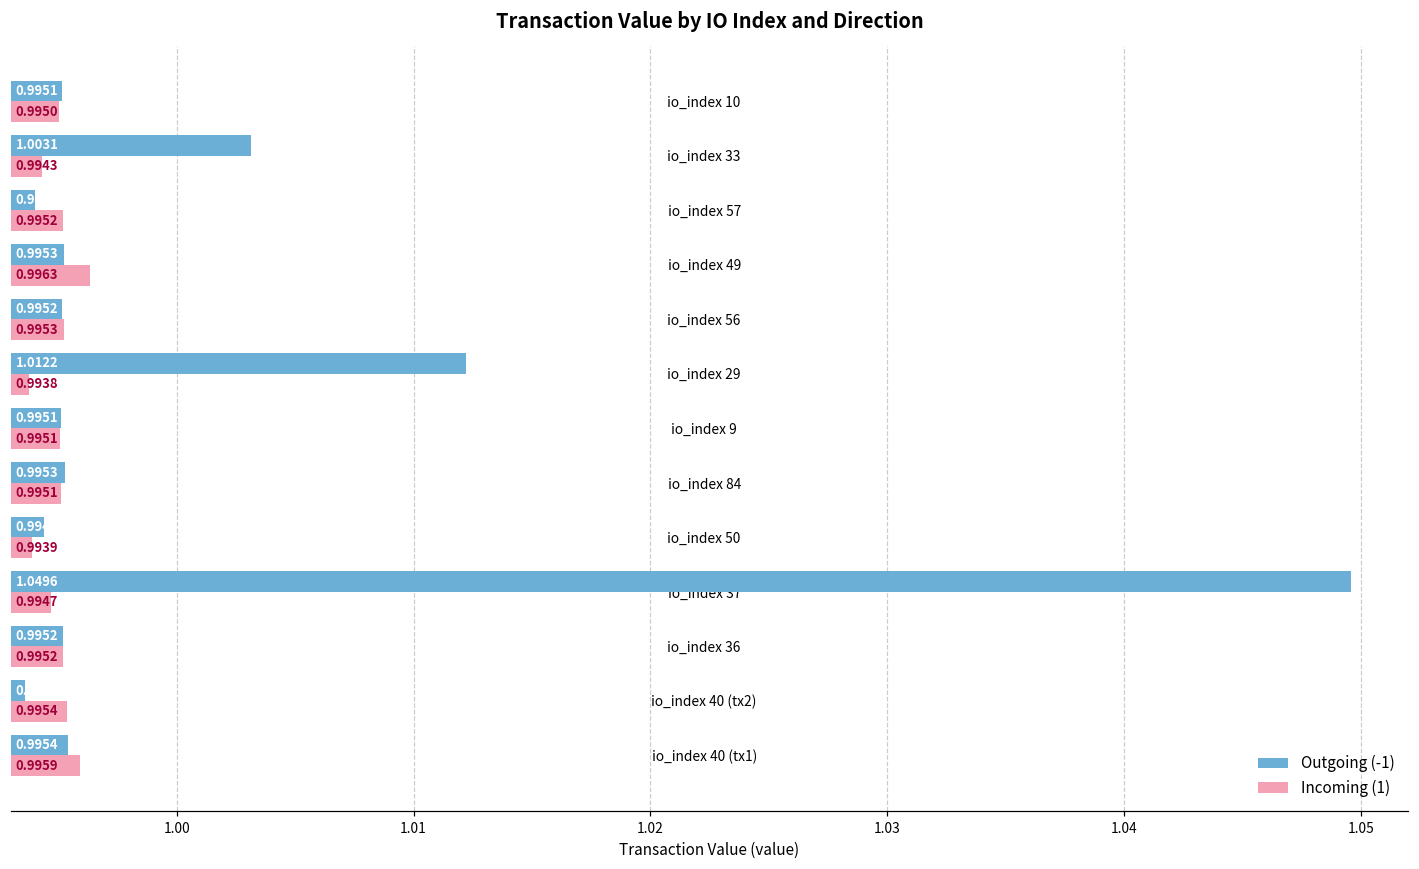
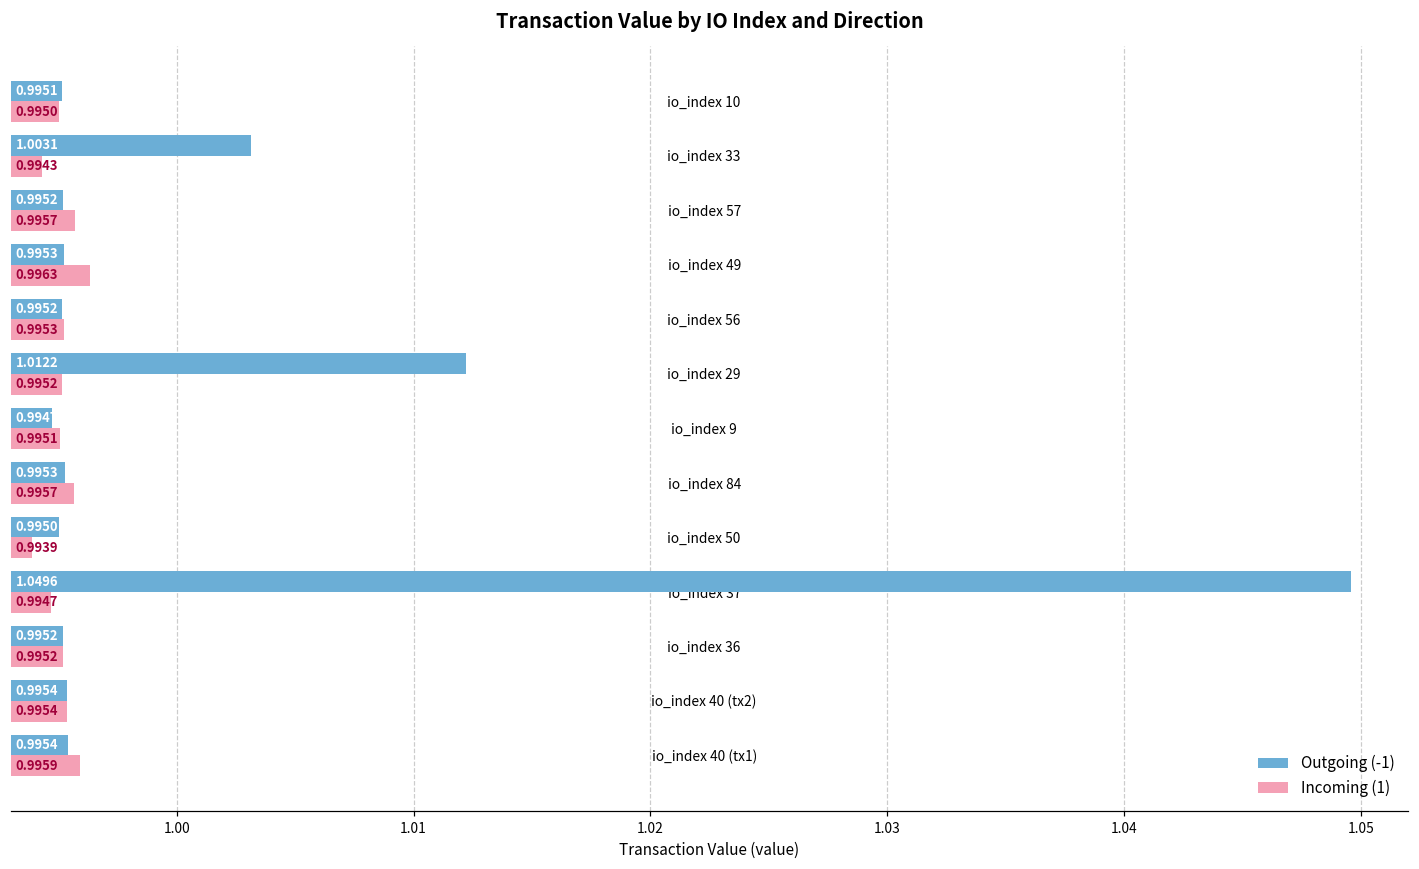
  {
    "Outgoing (-1)": {
      "io_index 10": 0.9951,
      "io_index 33": 1.0031,
-     "io_index 57": 0.9940,
+     "io_index 57": 0.9952,
      "io_index 49": 0.9953,
      "io_index 56": 0.9952,
      "io_index 29": 1.0122,
-     "io_index 9": 0.9951,
+     "io_index 9": 0.9947,
      "io_index 84": 0.9953,
-     "io_index 50": 0.9944,
+     "io_index 50": 0.9950,
      "io_index 37": 1.0496,
      "io_index 36": 0.9952,
-     "io_index 40 (tx2)": 0.9936,
+     "io_index 40 (tx2)": 0.9954,
      "io_index 40 (tx1)": 0.9954
    },
    "Incoming (1)": {
      "io_index 10": 0.9950,
      "io_index 33": 0.9943,
-     "io_index 57": 0.9952,
+     "io_index 57": 0.9957,
      "io_index 49": 0.9963,
      "io_index 56": 0.9953,
-     "io_index 29": 0.9938,
+     "io_index 29": 0.9952,
      "io_index 9": 0.9951,
-     "io_index 84": 0.9951,
+     "io_index 84": 0.9957,
      "io_index 50": 0.9939,
      "io_index 37": 0.9947,
      "io_index 36": 0.9952,
      "io_index 40 (tx2)": 0.9954,
      "io_index 40 (tx1)": 0.9959
    }
  }
